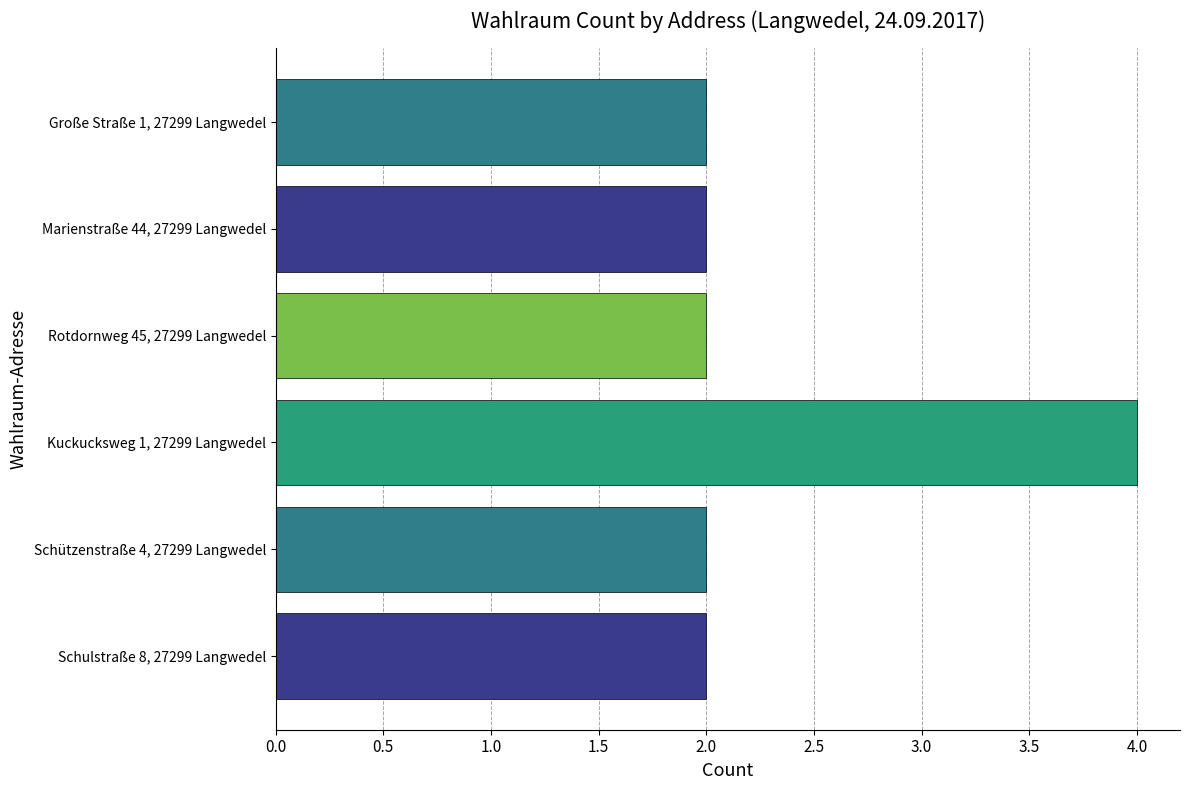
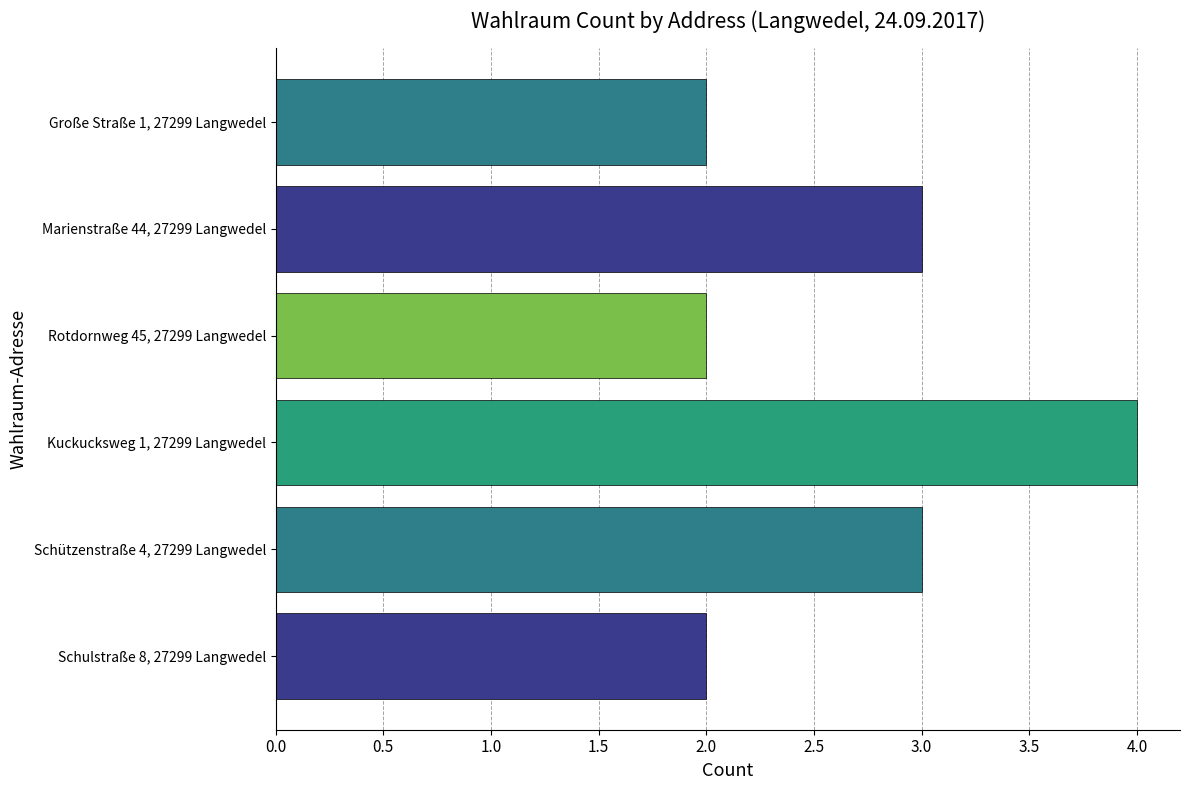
  {
    "Große Straße 1, 27299 Langwedel": 2,
-   "Marienstraße 44, 27299 Langwedel": 2,
+   "Marienstraße 44, 27299 Langwedel": 3,
    "Rotdornweg 45, 27299 Langwedel": 2,
    "Kuckucksweg 1, 27299 Langwedel": 4,
-   "Schützenstraße 4, 27299 Langwedel": 2,
+   "Schützenstraße 4, 27299 Langwedel": 3,
    "Schulstraße 8, 27299 Langwedel": 2
  }
